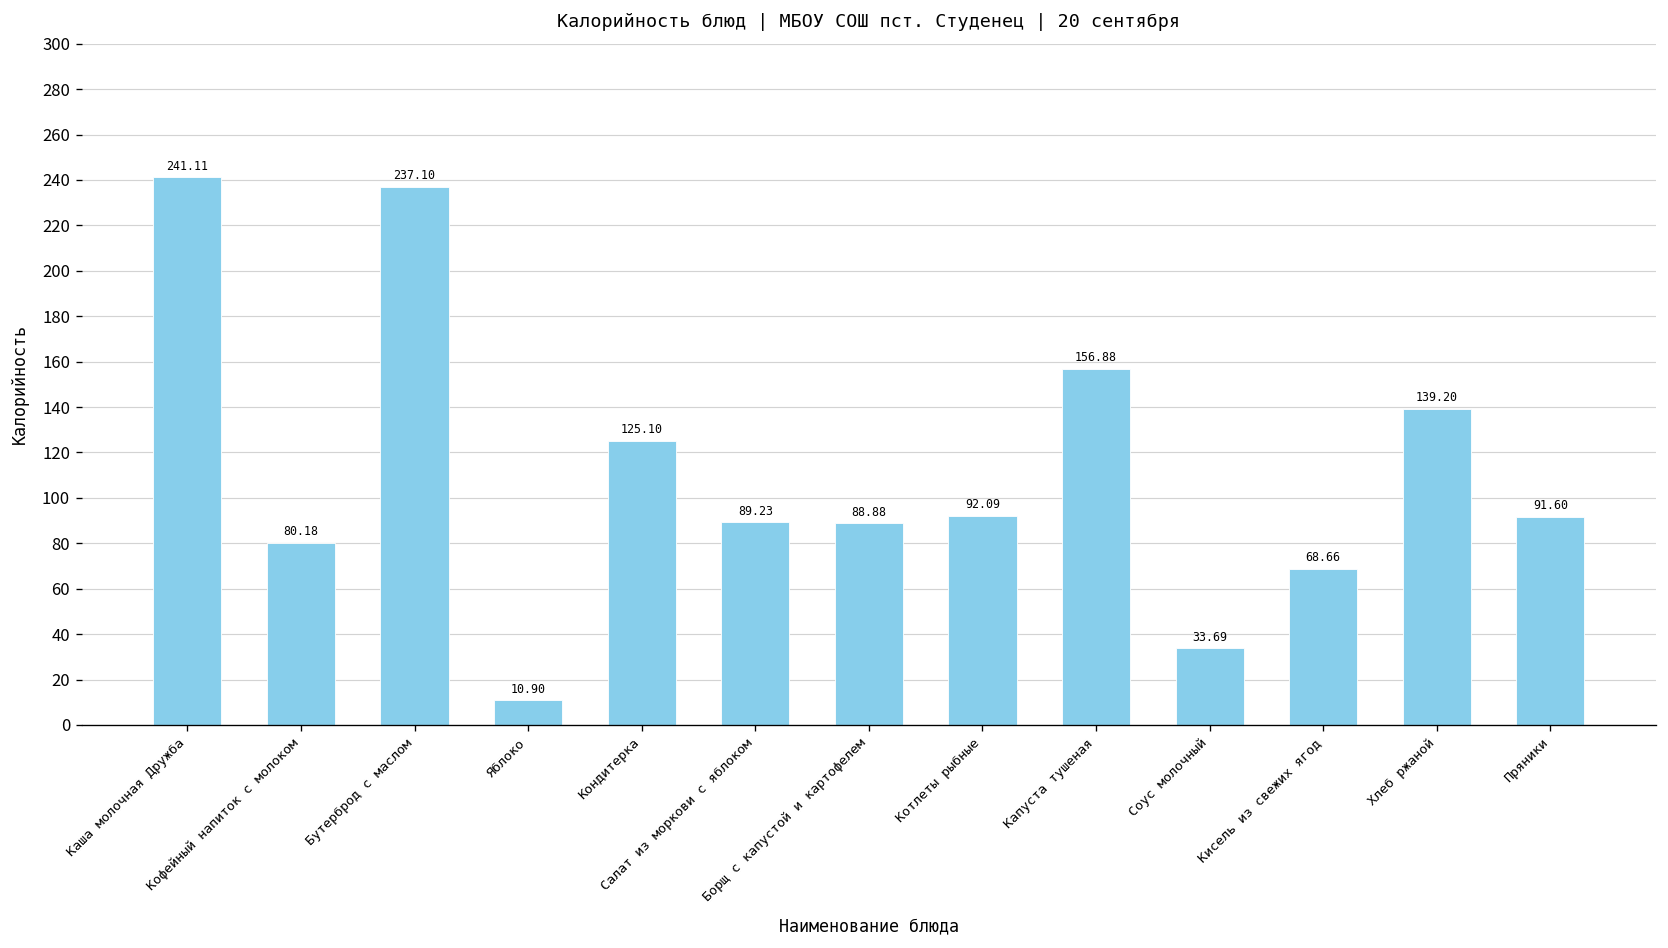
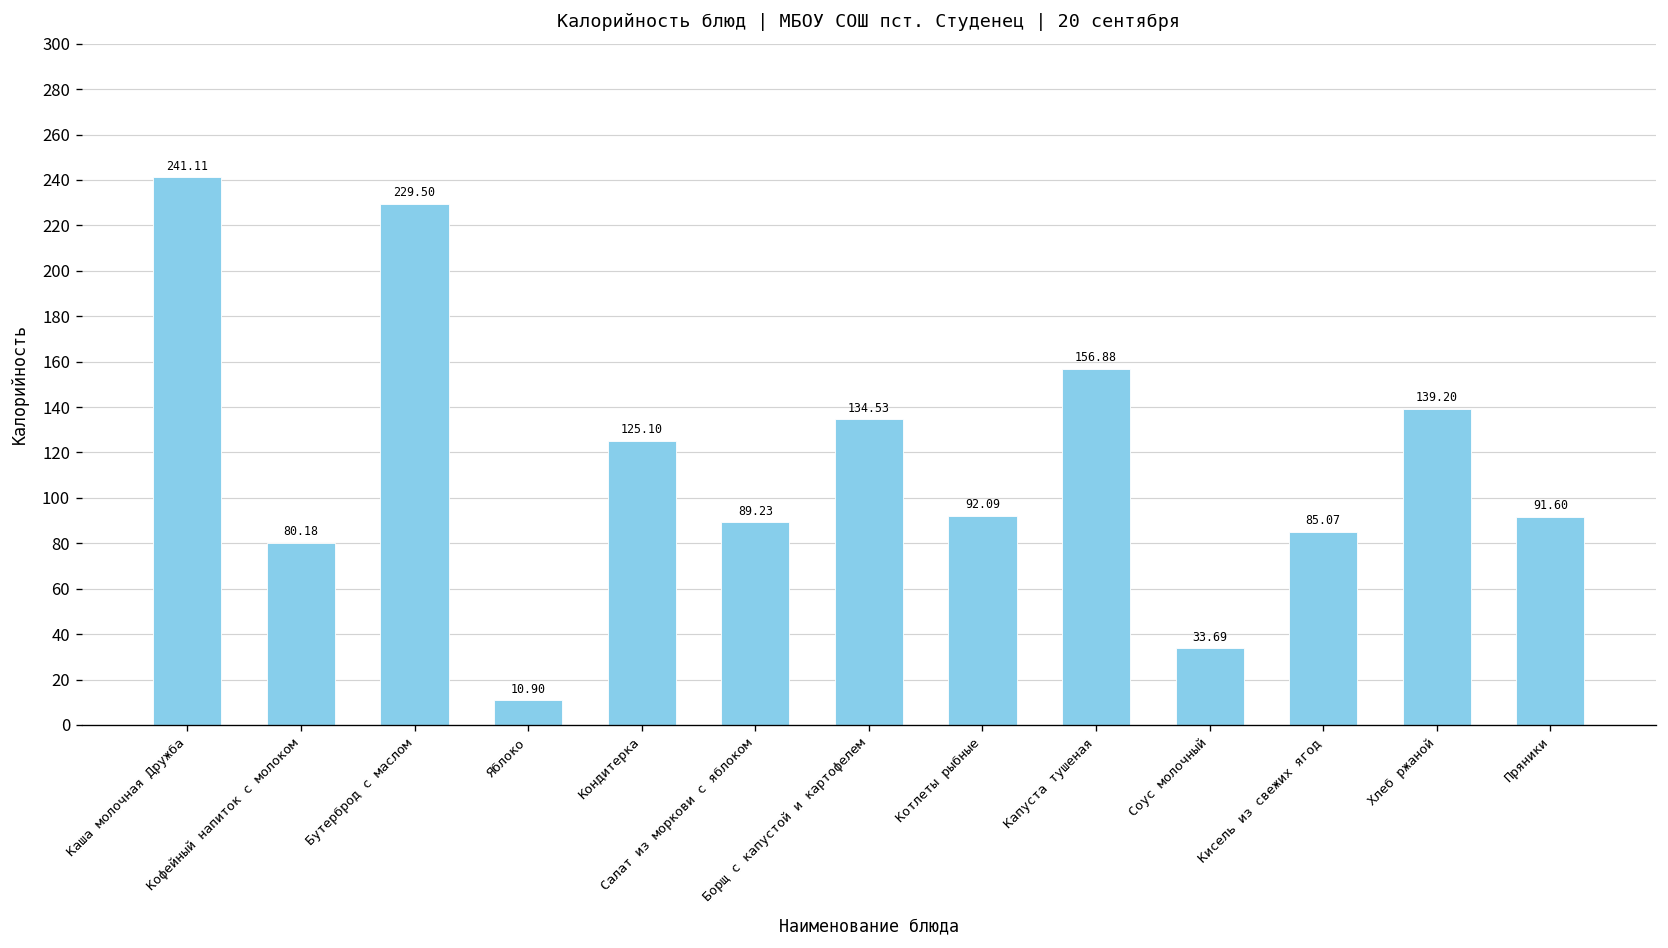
  {
    "Каша молочная Дружба": 241.11,
    "Кофейный напиток с молоком": 80.18,
-   "Бутерброд с маслом": 237.10,
+   "Бутерброд с маслом": 229.50,
    "Яблоко": 10.90,
    "Кондитерка": 125.10,
    "Салат из моркови с яблоком": 89.23,
-   "Борщ с капустой и картофелем": 88.88,
+   "Борщ с капустой и картофелем": 134.53,
    "Котлеты рыбные": 92.09,
    "Капуста тушеная": 156.88,
    "Соус молочный": 33.69,
-   "Кисель из свежих ягод": 68.66,
+   "Кисель из свежих ягод": 85.07,
    "Хлеб ржаной": 139.20,
    "Пряники": 91.60
  }
